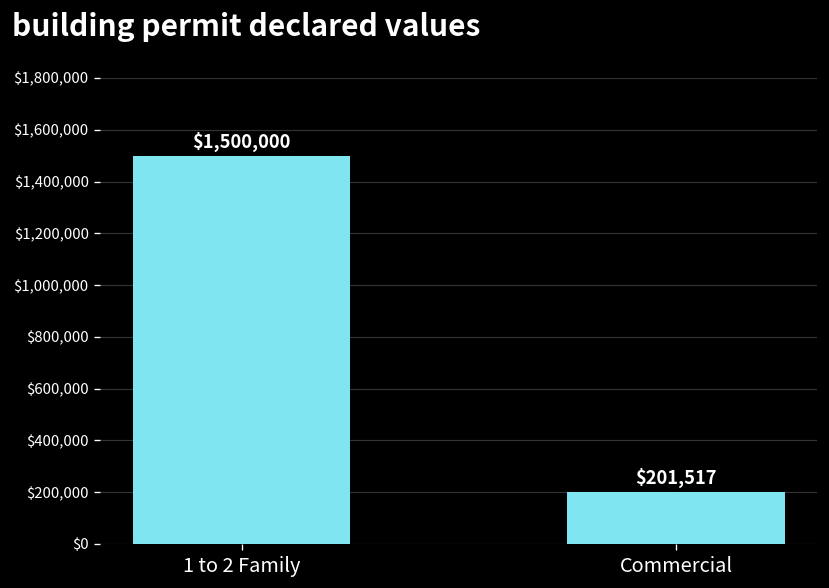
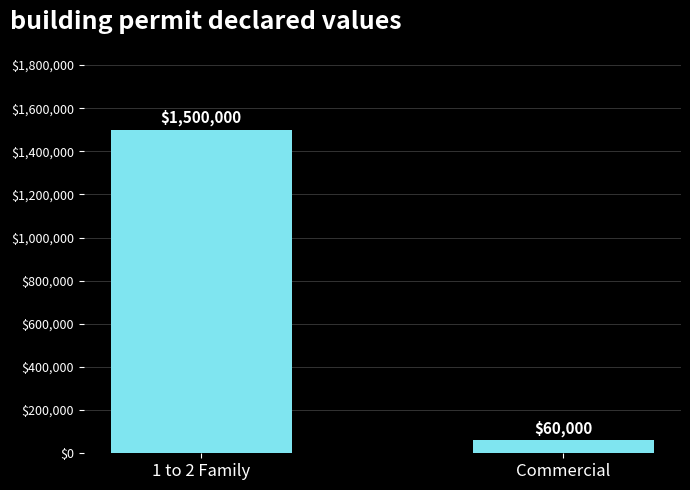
  {
    "1 to 2 Family": "$1,500,000",
-   "Commercial": "$201,517"
+   "Commercial": "$60,000"
  }
